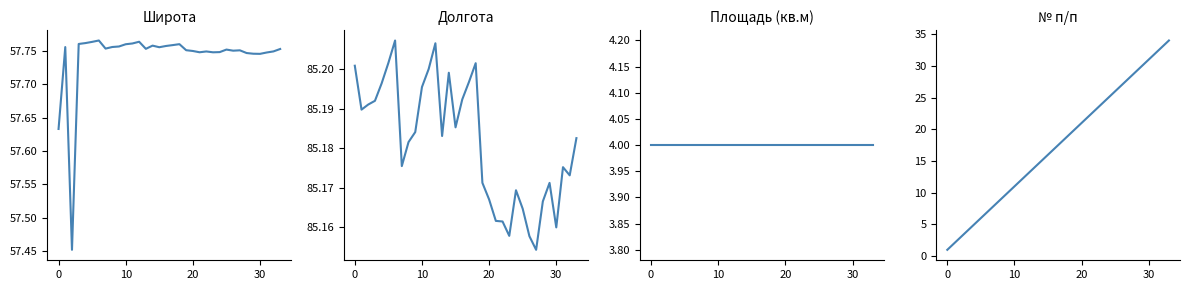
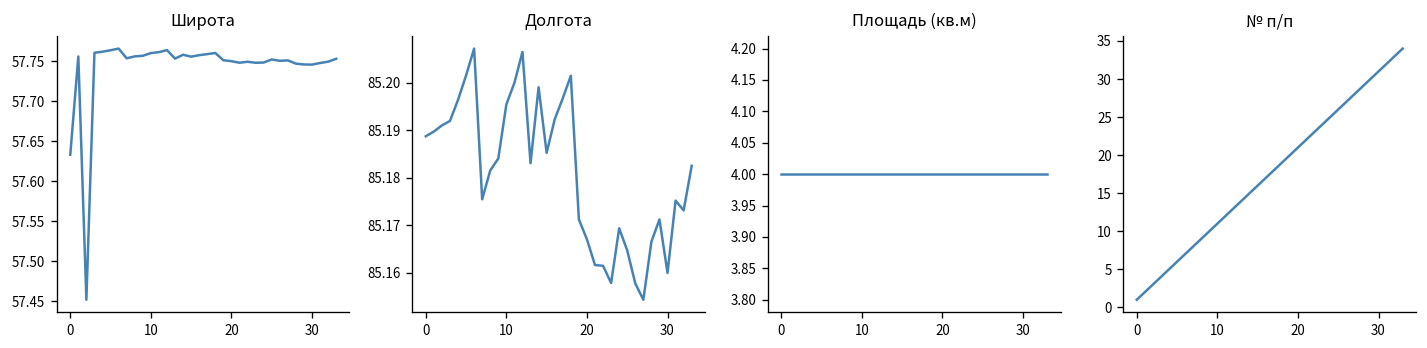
  {
    "Широта": {
      "0": 57.63
    },
    "Долгота": {
-     "0": 85.201
+     "0": 85.189
    },
    "Площадь (кв.м)": {
      "0": 4.00
    },
    "№ п/п": {
      "0": 1
    }
  }
